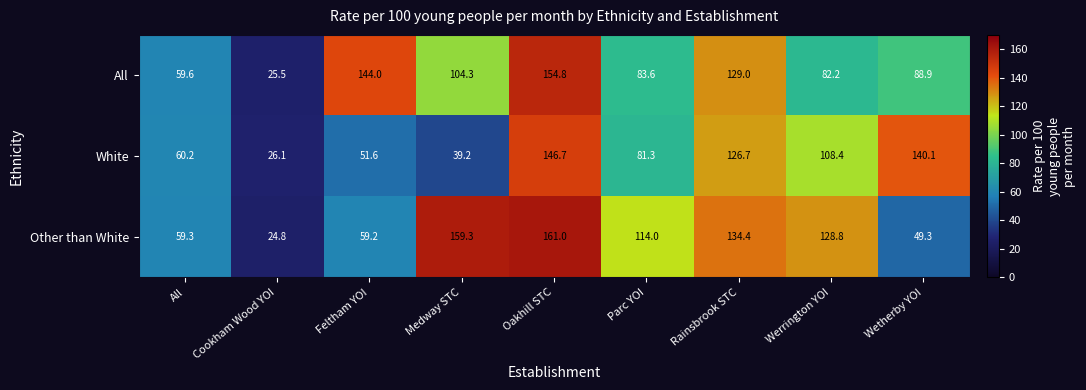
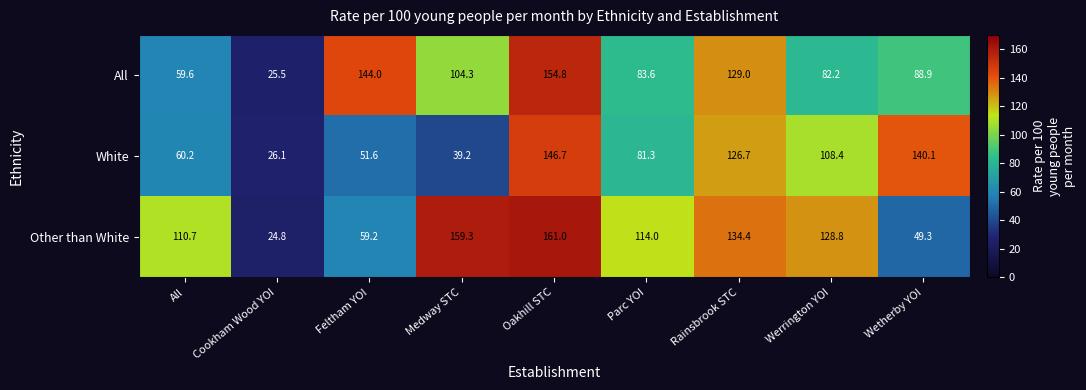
  {
    "All": {
      "All": 59.6,
      "Cookham Wood YOI": 25.5,
      "Feltham YOI": 144.0,
      "Medway STC": 104.3,
      "Oakhill STC": 154.8,
      "Parc YOI": 83.6,
      "Rainsbrook STC": 129.0,
      "Werrington YOI": 82.2,
      "Wetherby YOI": 88.9
    },
    "White": {
      "All": 60.2,
      "Cookham Wood YOI": 26.1,
      "Feltham YOI": 51.6,
      "Medway STC": 39.2,
      "Oakhill STC": 146.7,
      "Parc YOI": 81.3,
      "Rainsbrook STC": 126.7,
      "Werrington YOI": 108.4,
      "Wetherby YOI": 140.1
    },
    "Other than White": {
-     "All": 59.3,
+     "All": 110.7,
      "Cookham Wood YOI": 24.8,
      "Feltham YOI": 59.2,
      "Medway STC": 159.3,
      "Oakhill STC": 161.0,
      "Parc YOI": 114.0,
      "Rainsbrook STC": 134.4,
      "Werrington YOI": 128.8,
      "Wetherby YOI": 49.3
    }
  }
